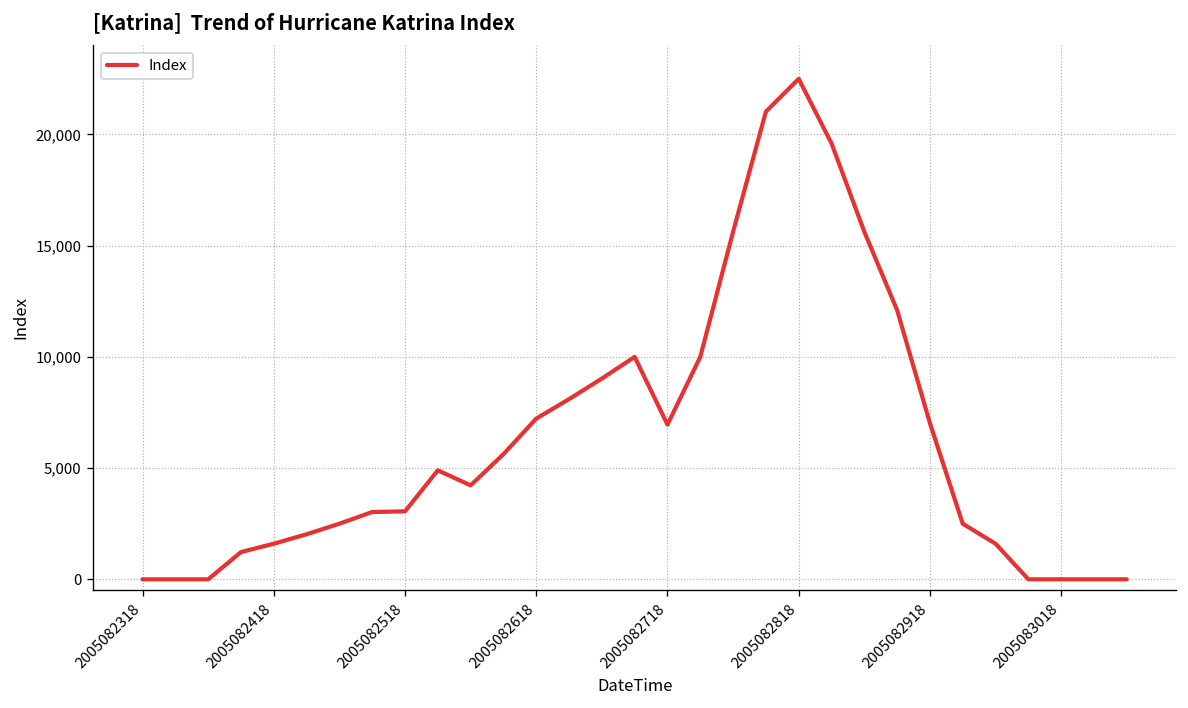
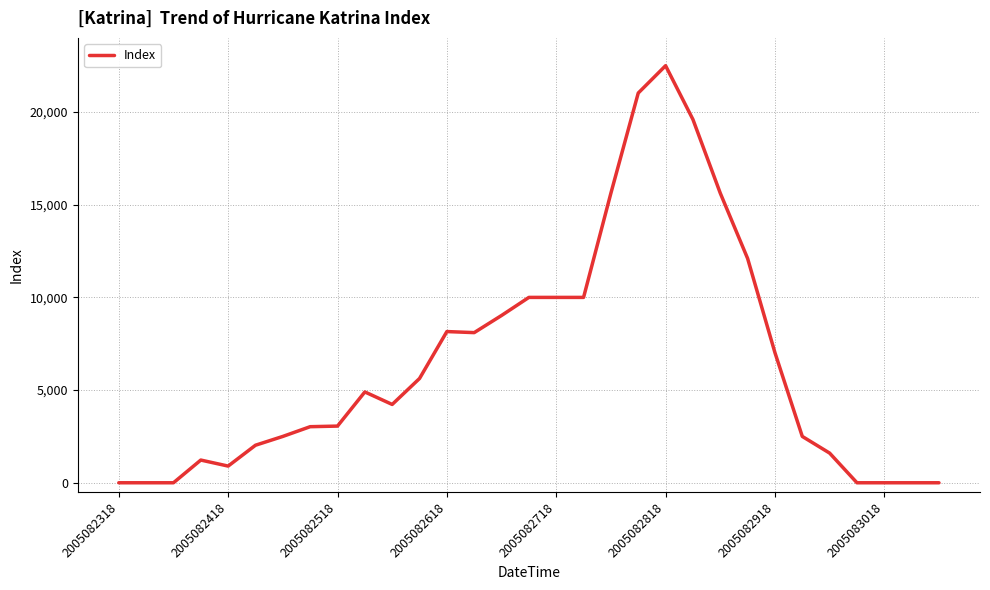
  {
    "2005082318": "0",
-   "2005082418": "1,600",
+   "2005082418": "900",
    "2005082518": "3,100",
-   "2005082618": "7,200",
-   "2005082718": "7,000",
+   "2005082618": "8,200",
+   "2005082718": "10,000",
    "2005082818": "22,500",
    "2005082918": "7,000",
    "2005083018": "0"
  }
